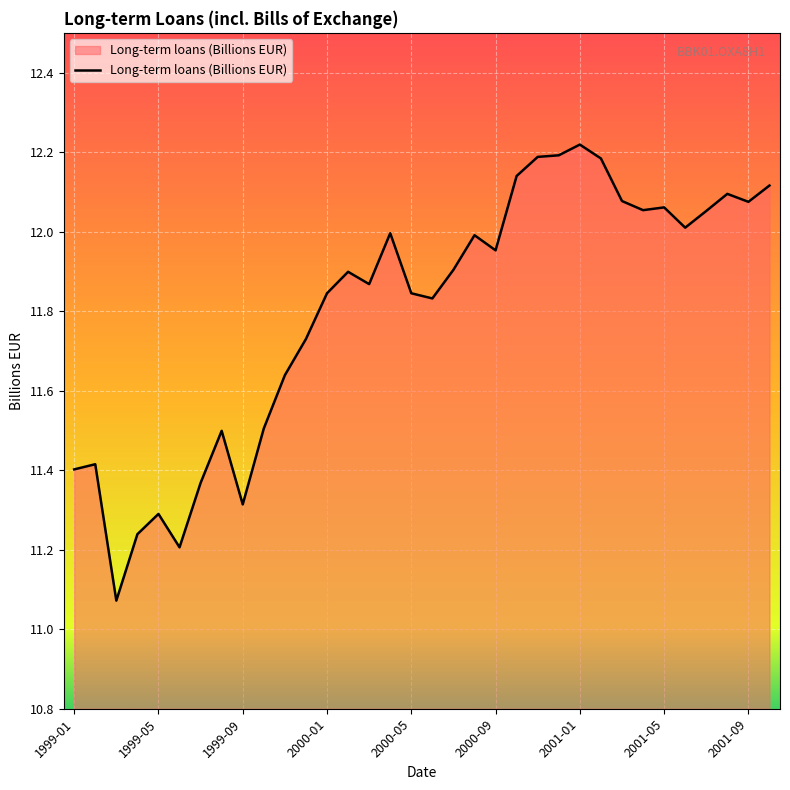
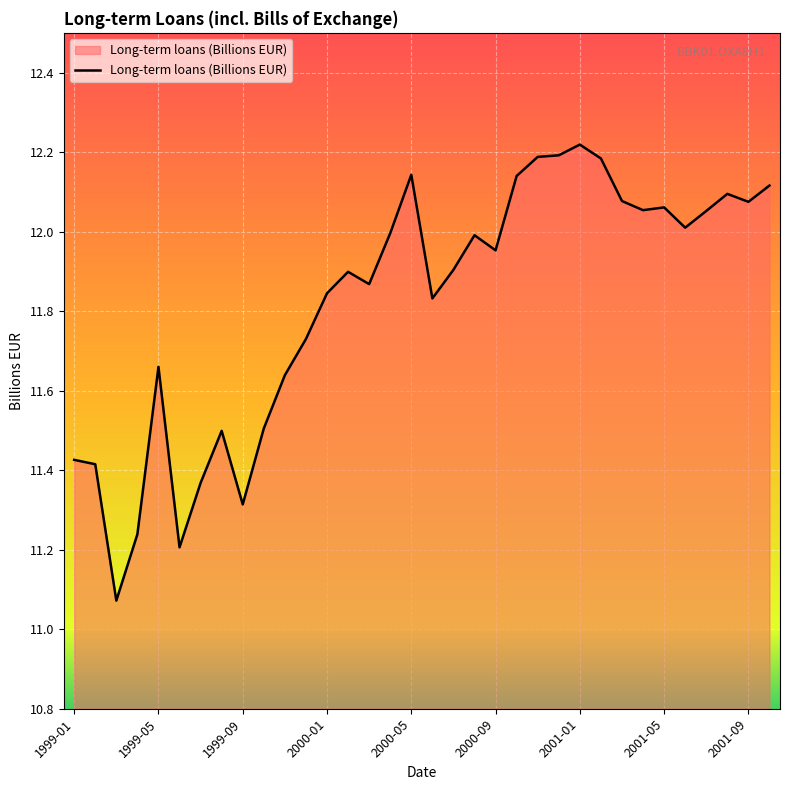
  {
-   "1999-01": 11.40,
-   "1999-05": 11.29,
+   "1999-01": 11.43,
+   "1999-05": 11.66,
    "1999-09": 11.31,
    "2000-01": 11.85,
-   "2000-05": 11.85,
+   "2000-05": 12.14,
    "2000-09": 11.95,
    "2001-01": 12.22,
    "2001-05": 12.06,
    "2001-09": 12.08
  }
